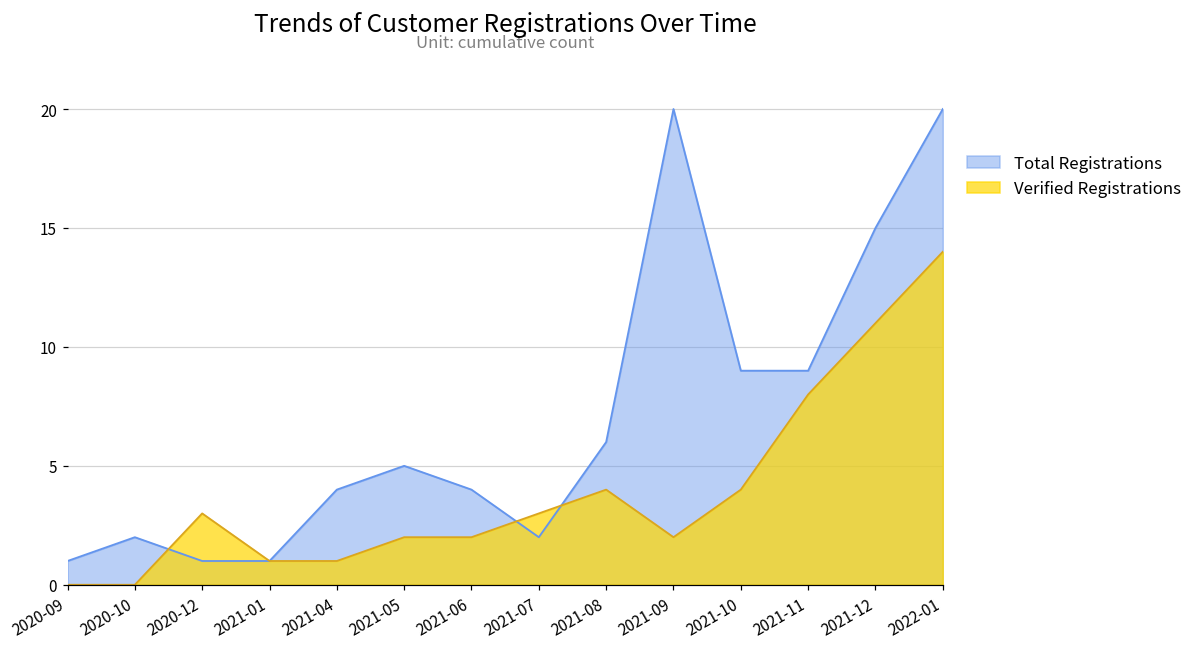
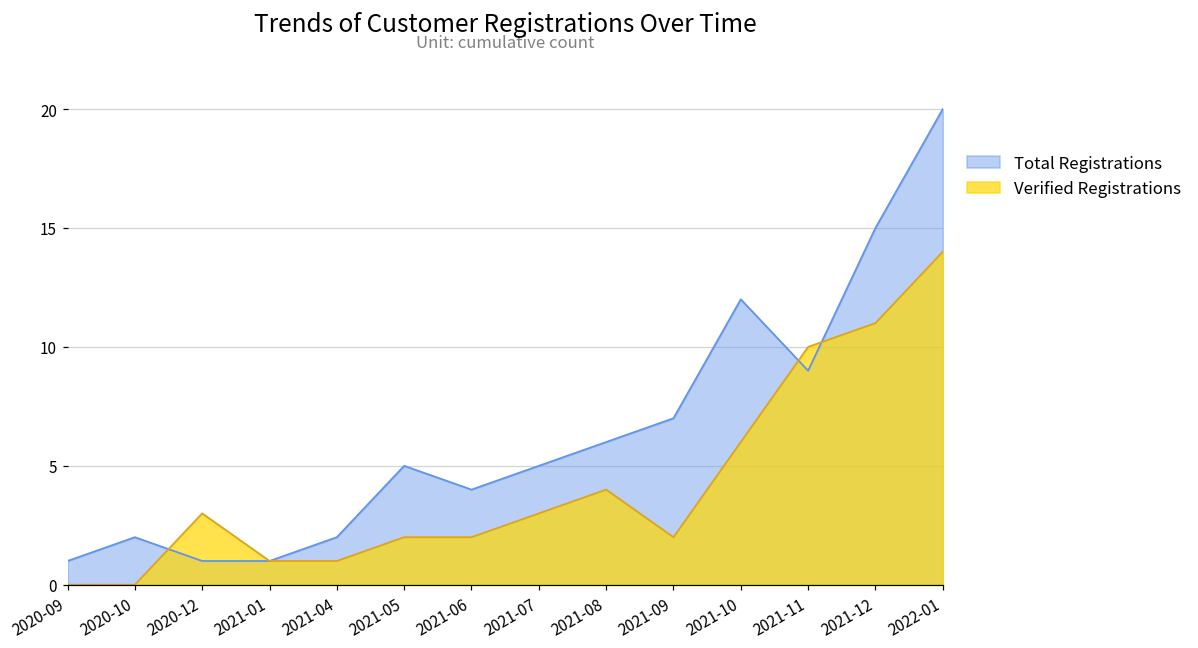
  {
    "Total Registrations": {
      "2020-09": 1,
      "2020-10": 2,
      "2020-12": 1,
-     "2021-04": 4,
+     "2021-04": 2,
      "2021-05": 5,
      "2021-06": 4,
-     "2021-07": 2,
+     "2021-07": 5,
      "2021-08": 6,
-     "2021-09": 20,
-     "2021-10": 9,
+     "2021-09": 7,
+     "2021-10": 12,
      "2021-11": 9,
      "2021-12": 15,
      "2022-01": 20
    },
    "Verified Registrations": {
      "2020-09": 0,
      "2020-10": 0,
      "2020-12": 3,
      "2021-04": 1,
      "2021-05": 2,
      "2021-06": 2,
      "2021-07": 3,
      "2021-08": 4,
      "2021-09": 2,
-     "2021-10": 4,
-     "2021-11": 8,
+     "2021-10": 6,
+     "2021-11": 10,
      "2021-12": 11,
      "2022-01": 14
    }
  }
